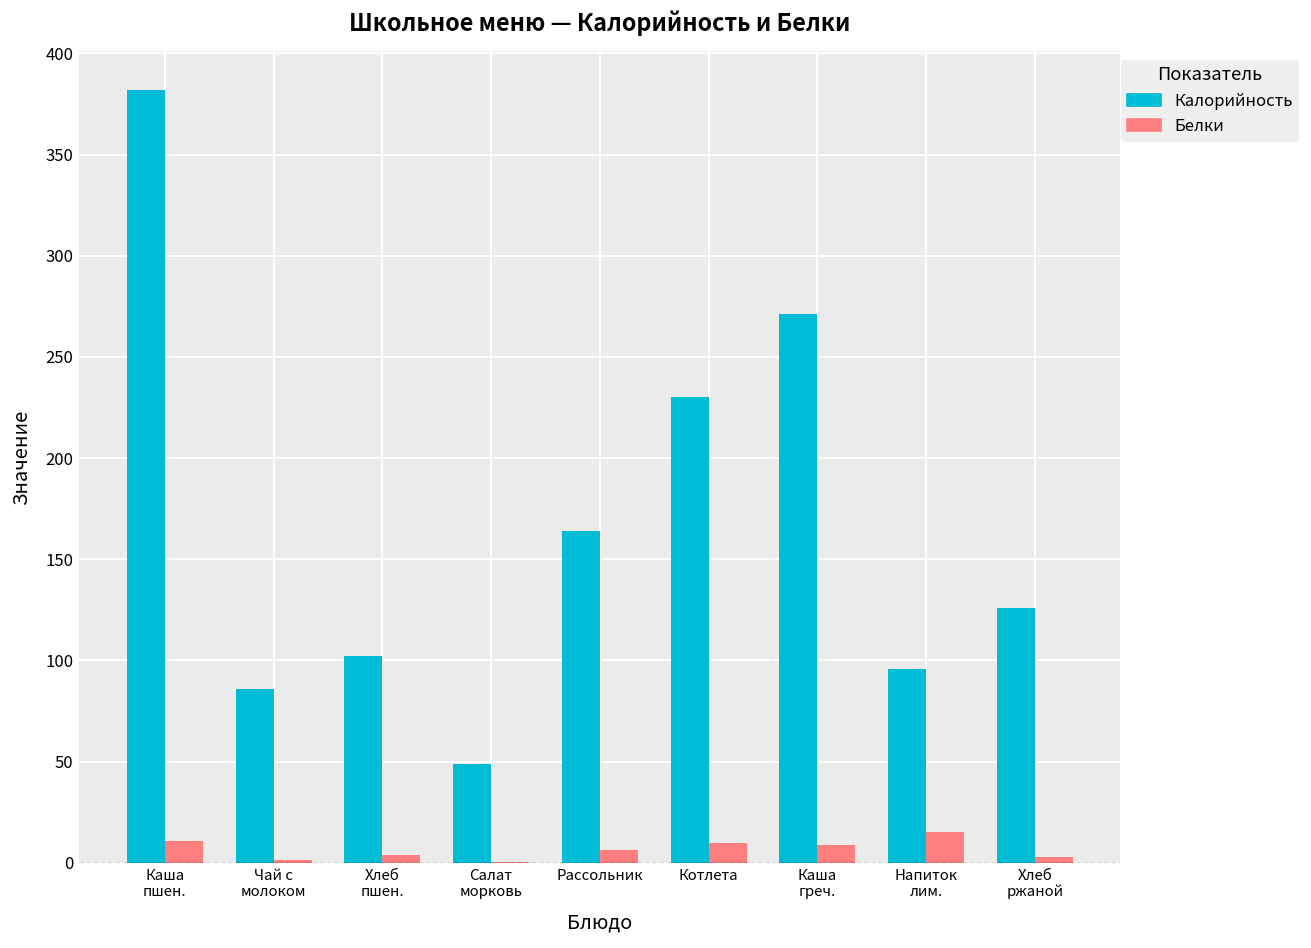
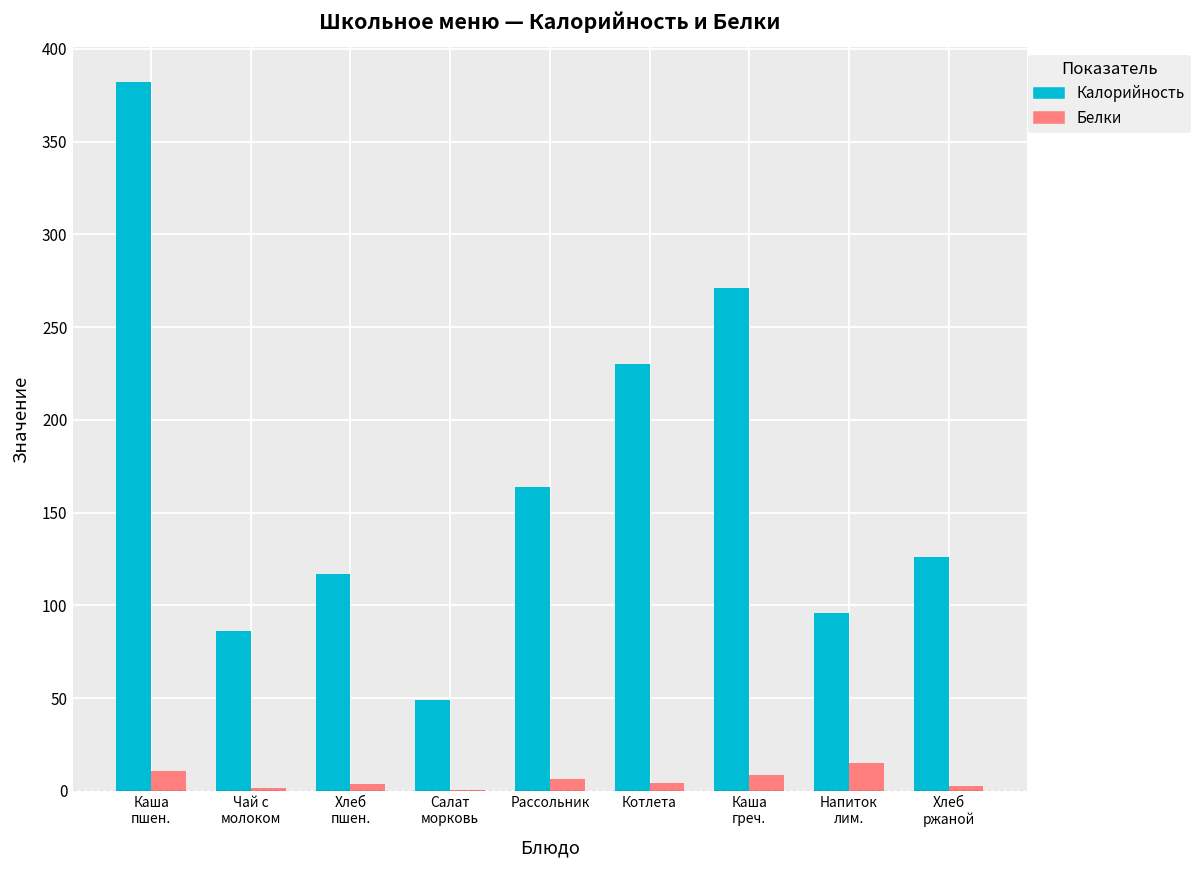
  {
    "Калорийность": {
      "Каша пшен.": 382,
      "Чай с молоком": 86,
-     "Хлеб пшен.": 102,
+     "Хлеб пшен.": 117,
      "Салат морковь": 49,
      "Рассольник": 164,
      "Котлета": 230,
      "Каша греч.": 271,
      "Напиток лим.": 96,
      "Хлеб ржаной": 126
    },
    "Белки": {
      "Каша пшен.": 11,
      "Чай с молоком": 2,
      "Хлеб пшен.": 4,
      "Рассольник": 7,
-     "Котлета": 10,
+     "Котлета": 5,
      "Каша греч.": 9,
      "Напиток лим.": 15,
      "Хлеб ржаной": 3
    }
  }
